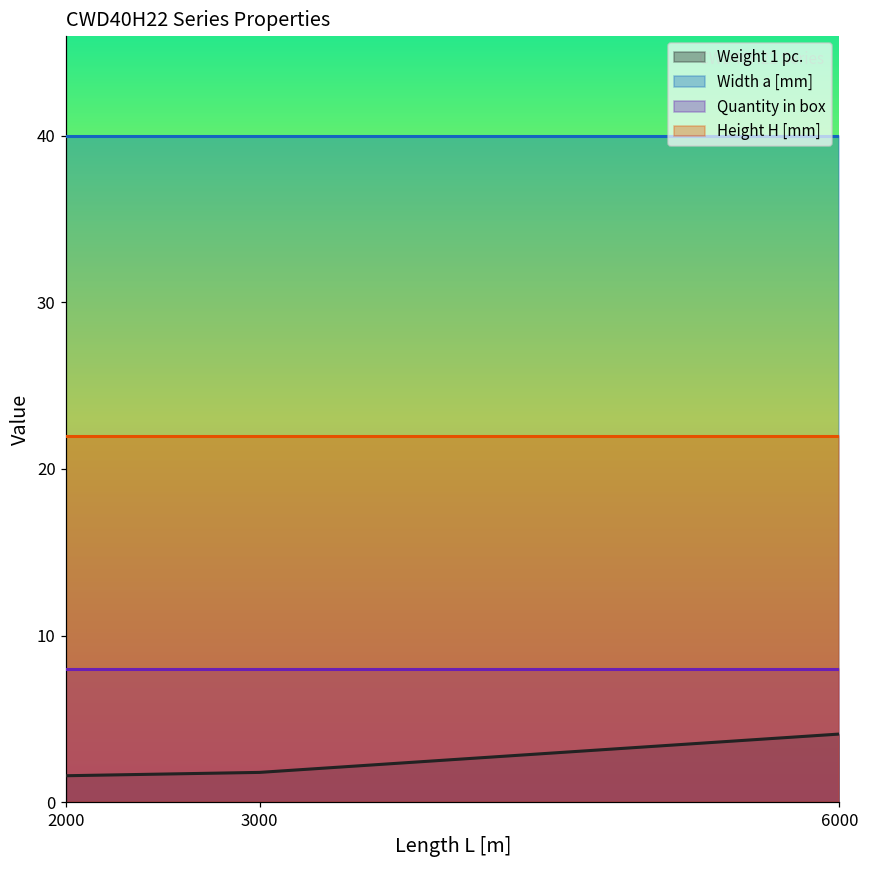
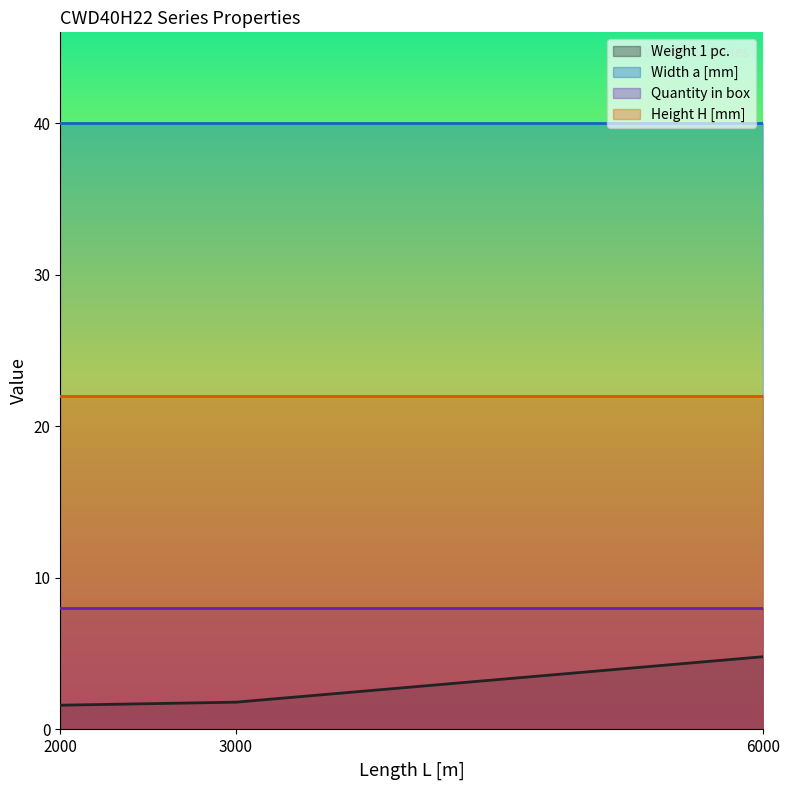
  {
    "Weight 1 pc.": {
      "2000": 1.6,
      "3000": 1.8,
-     "6000": 4.1
+     "6000": 4.8
    },
    "Height H [mm]": {
      "2000": 22.0,
      "3000": 22.0,
      "6000": 22.0
    }
  }
